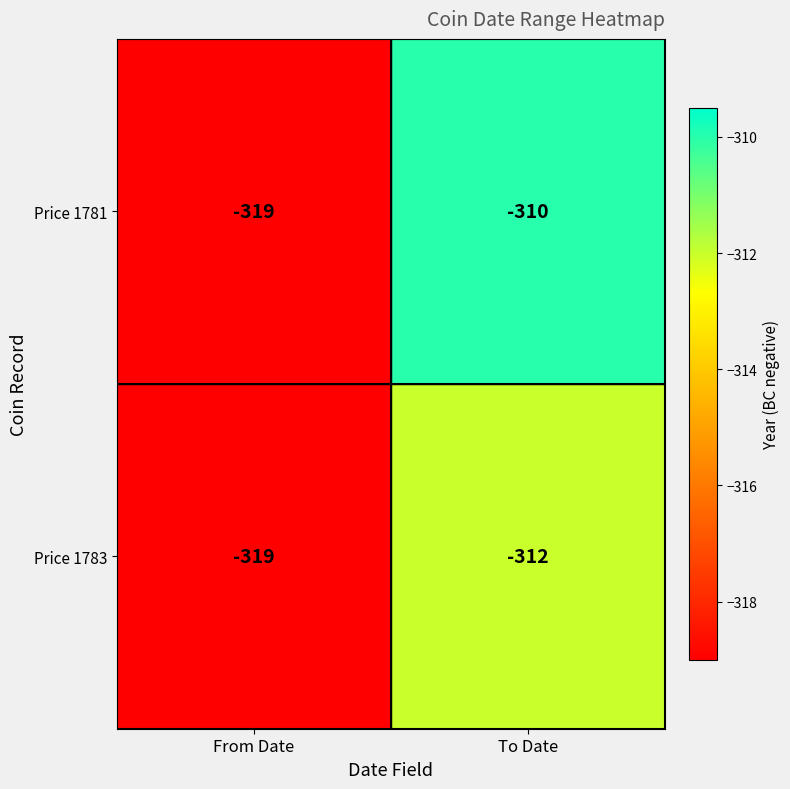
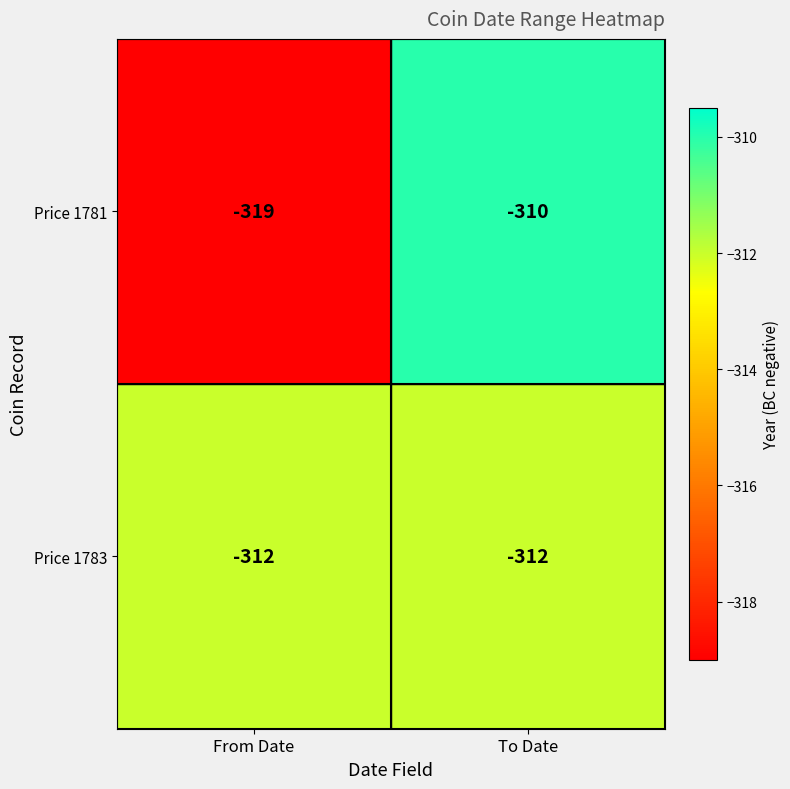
  {
    "Price 1781": {
      "From Date": -319,
      "To Date": -310
    },
    "Price 1783": {
-     "From Date": -319,
+     "From Date": -312,
      "To Date": -312
    }
  }
